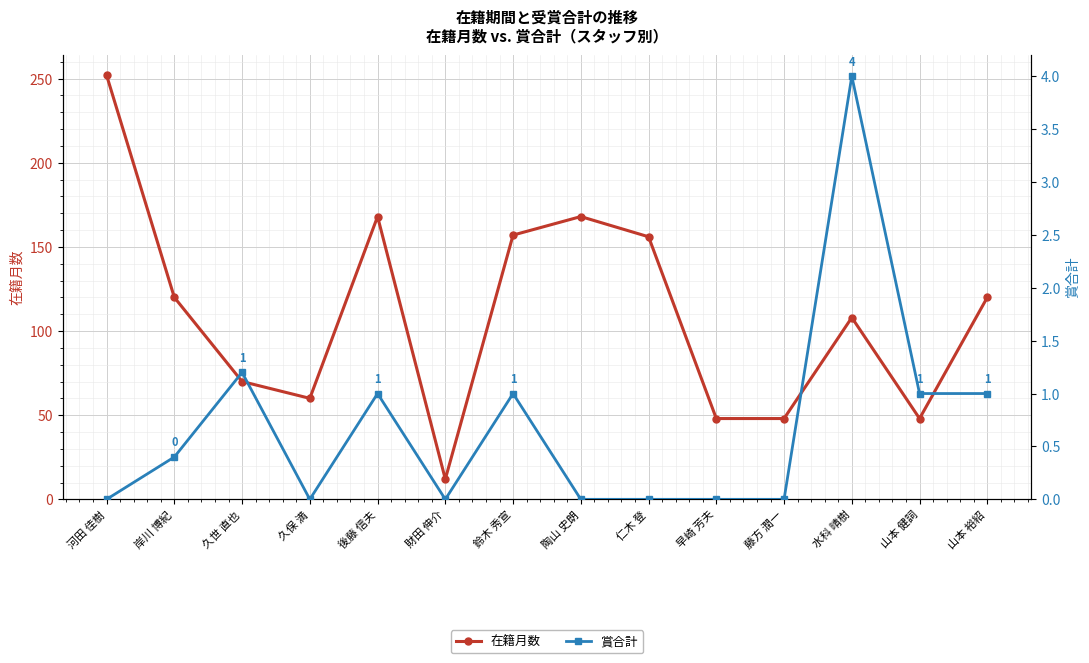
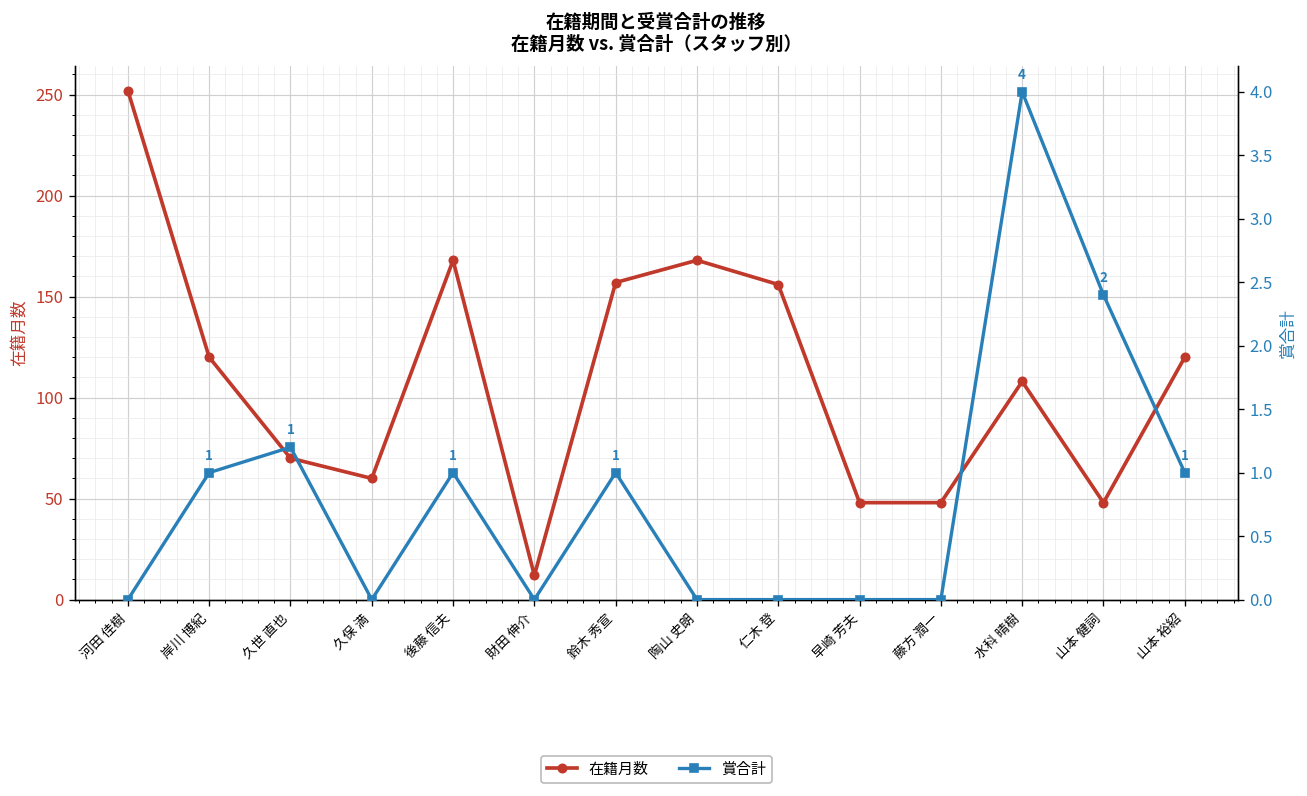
  {
    "賞合計": {
-     "岸川 博紀": 0,
+     "岸川 博紀": 1,
      "久世 直也": 1,
      "後藤 信夫": 1,
      "鈴木 秀宣": 1,
      "水科 晴樹": 4,
-     "山本 健詞": 1,
+     "山本 健詞": 2,
      "山本 裕紹": 1
    }
  }
